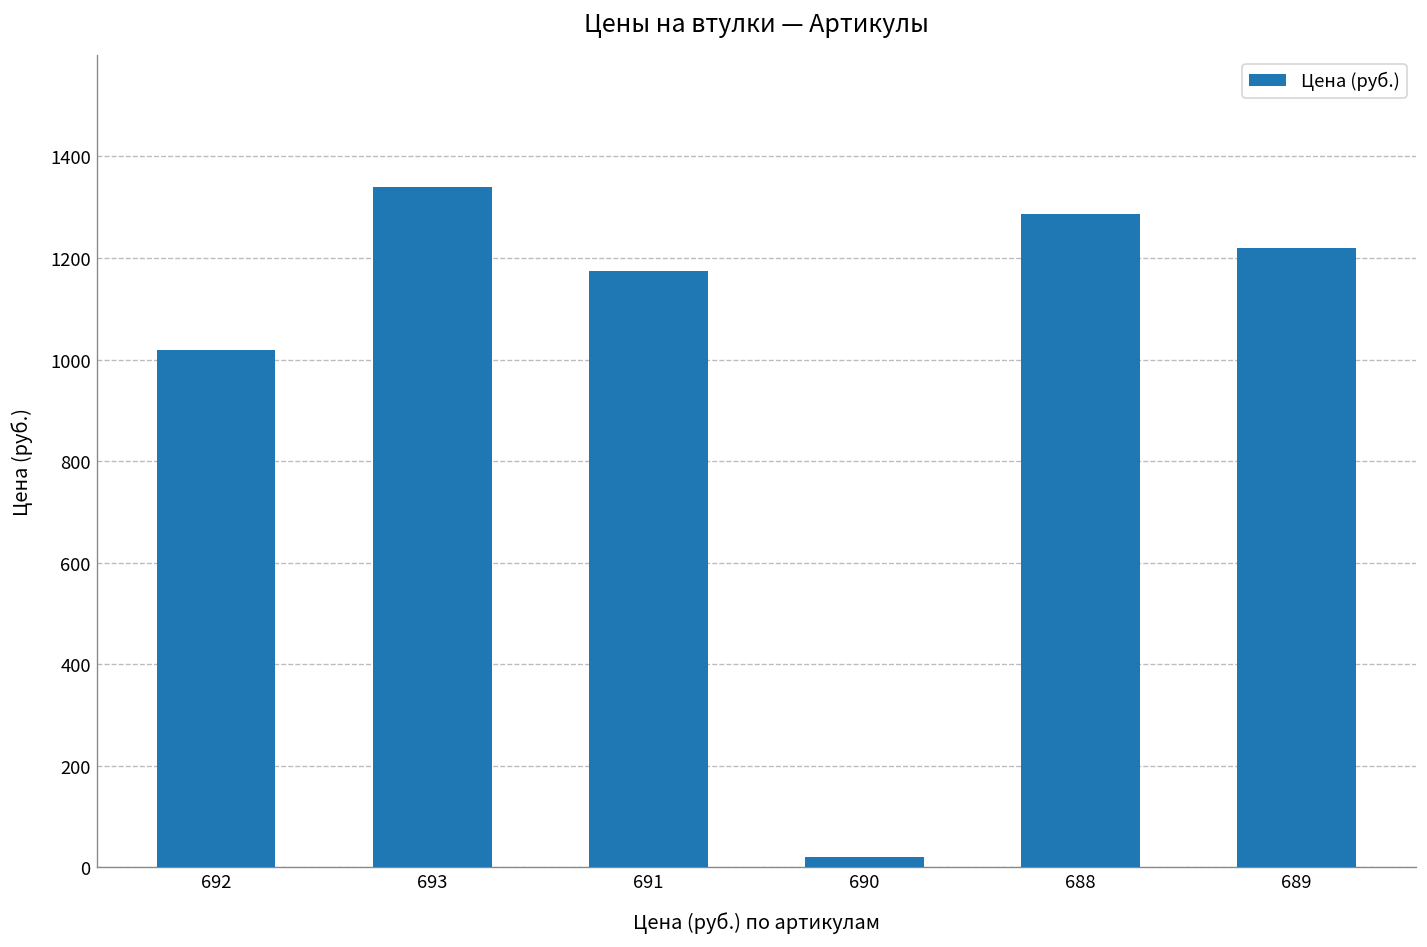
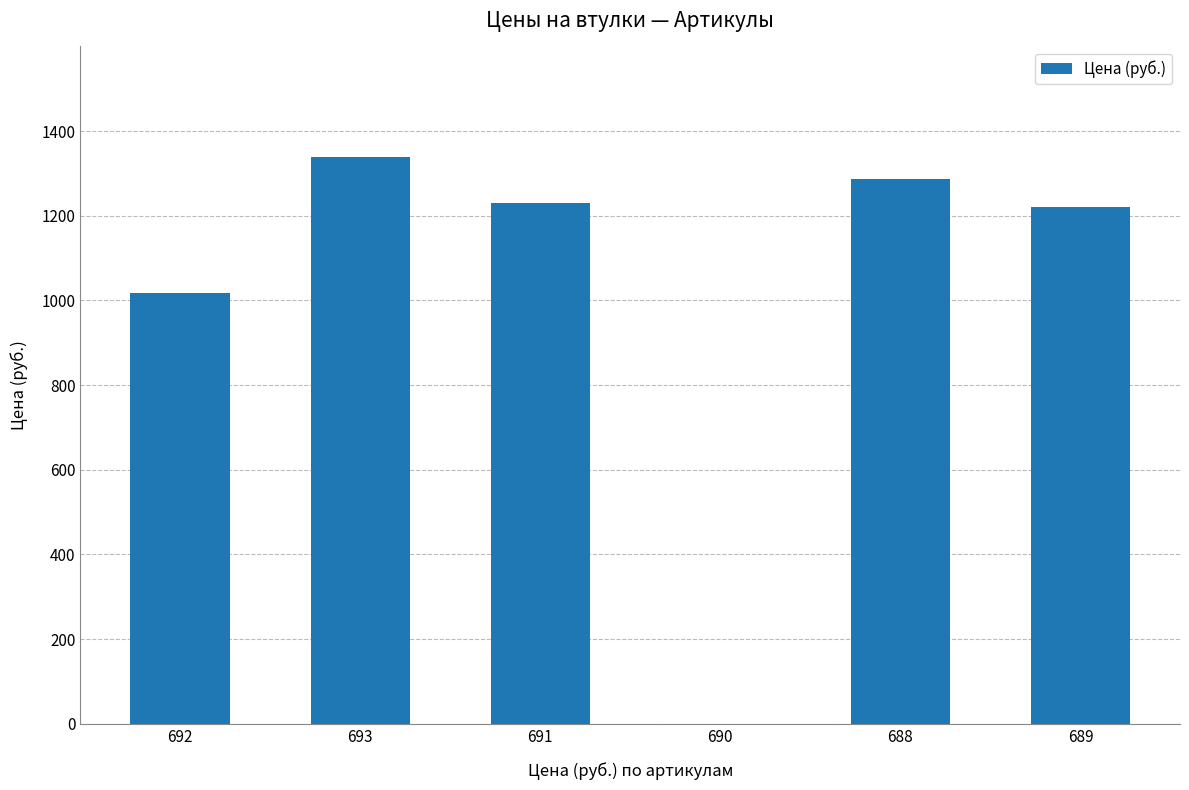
  {
    "692": 1020,
    "693": 1340,
-   "691": 1180,
-   "690": 20,
+   "691": 1230,
+   "690": 0,
    "688": 1290,
    "689": 1220
  }
